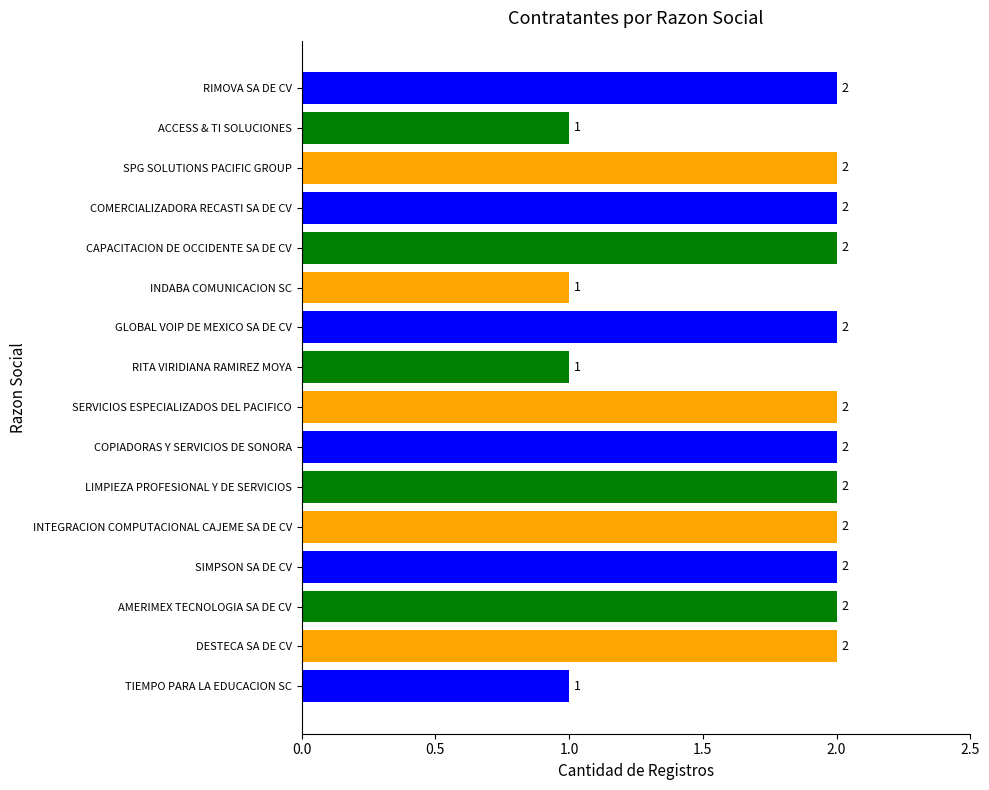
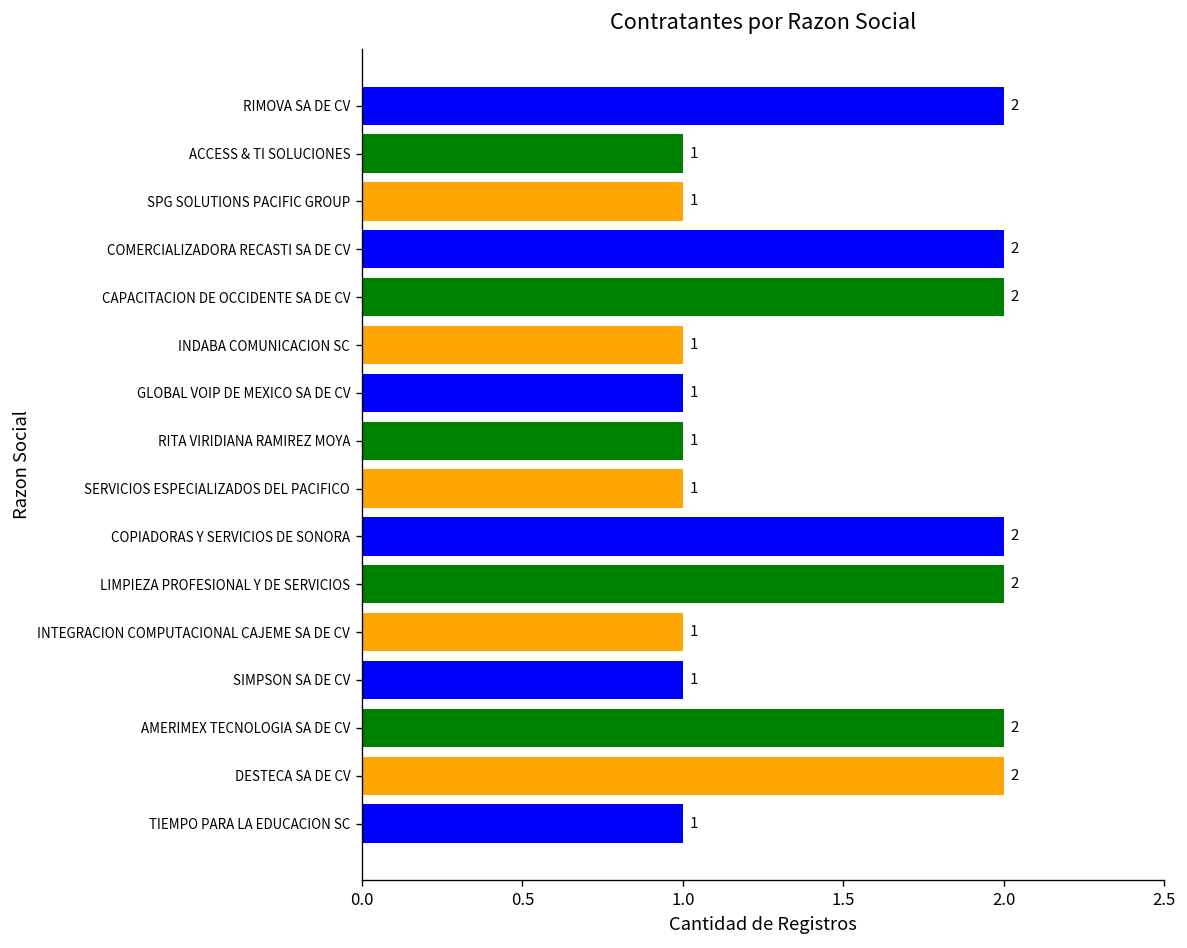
  {
    "RIMOVA SA DE CV": 2,
    "ACCESS & TI SOLUCIONES": 1,
-   "SPG SOLUTIONS PACIFIC GROUP": 2,
+   "SPG SOLUTIONS PACIFIC GROUP": 1,
    "COMERCIALIZADORA RECASTI SA DE CV": 2,
    "CAPACITACION DE OCCIDENTE SA DE CV": 2,
    "INDABA COMUNICACION SC": 1,
-   "GLOBAL VOIP DE MEXICO SA DE CV": 2,
+   "GLOBAL VOIP DE MEXICO SA DE CV": 1,
    "RITA VIRIDIANA RAMIREZ MOYA": 1,
-   "SERVICIOS ESPECIALIZADOS DEL PACIFICO": 2,
+   "SERVICIOS ESPECIALIZADOS DEL PACIFICO": 1,
    "COPIADORAS Y SERVICIOS DE SONORA": 2,
    "LIMPIEZA PROFESIONAL Y DE SERVICIOS": 2,
-   "INTEGRACION COMPUTACIONAL CAJEME SA DE CV": 2,
-   "SIMPSON SA DE CV": 2,
+   "INTEGRACION COMPUTACIONAL CAJEME SA DE CV": 1,
+   "SIMPSON SA DE CV": 1,
    "AMERIMEX TECNOLOGIA SA DE CV": 2,
    "DESTECA SA DE CV": 2,
    "TIEMPO PARA LA EDUCACION SC": 1
  }
